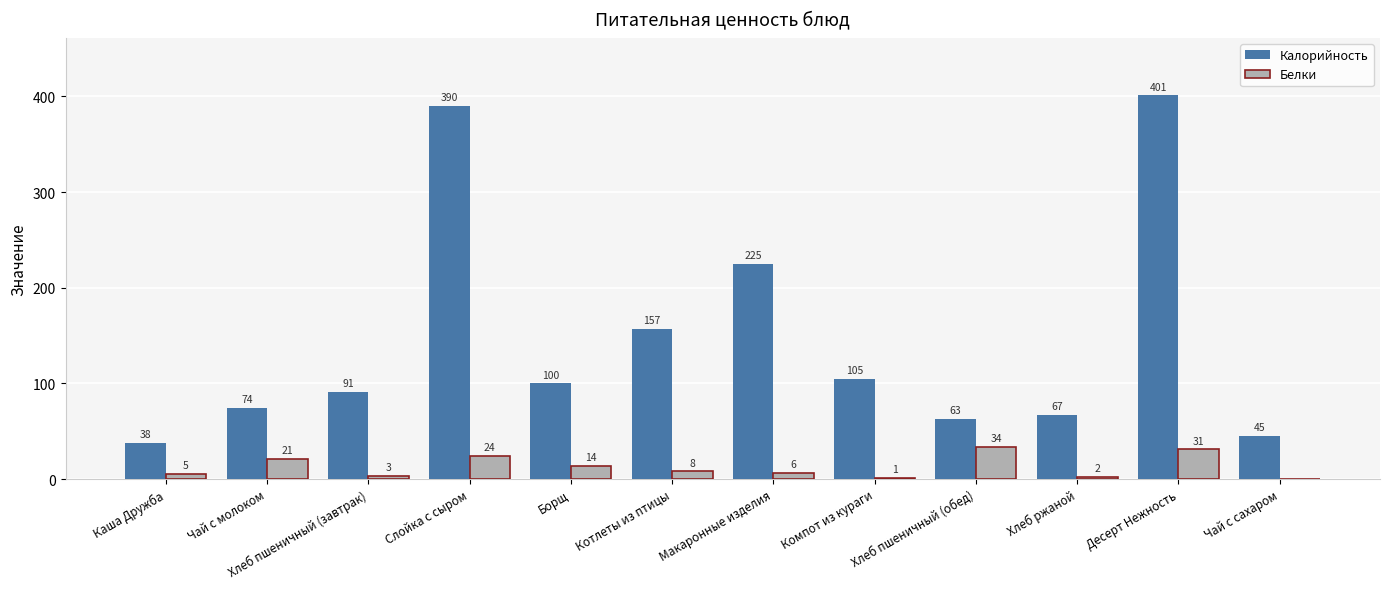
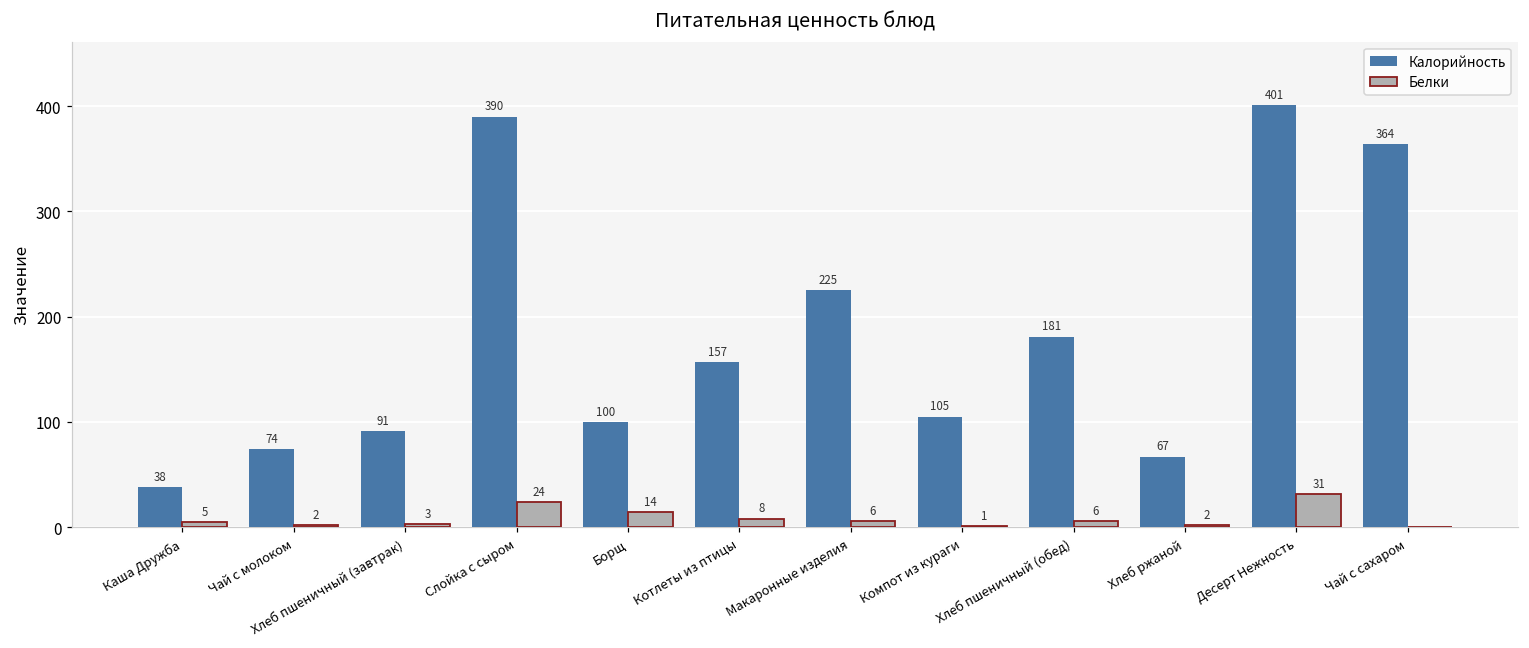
  {
    "Калорийность": {
      "Каша Дружба": 38,
      "Чай с молоком": 74,
      "Хлеб пшеничный (завтрак)": 91,
      "Слойка с сыром": 390,
      "Борщ": 100,
      "Котлеты из птицы": 157,
      "Макаронные изделия": 225,
      "Компот из кураги": 105,
-     "Хлеб пшеничный (обед)": 63,
+     "Хлеб пшеничный (обед)": 181,
      "Хлеб ржаной": 67,
      "Десерт Нежность": 401,
-     "Чай с сахаром": 45
+     "Чай с сахаром": 364
    },
    "Белки": {
      "Каша Дружба": 5,
-     "Чай с молоком": 21,
+     "Чай с молоком": 2,
      "Хлеб пшеничный (завтрак)": 3,
      "Слойка с сыром": 24,
      "Борщ": 14,
      "Котлеты из птицы": 8,
      "Макаронные изделия": 6,
      "Компот из кураги": 1,
-     "Хлеб пшеничный (обед)": 34,
+     "Хлеб пшеничный (обед)": 6,
      "Хлеб ржаной": 2,
      "Десерт Нежность": 31
    }
  }
